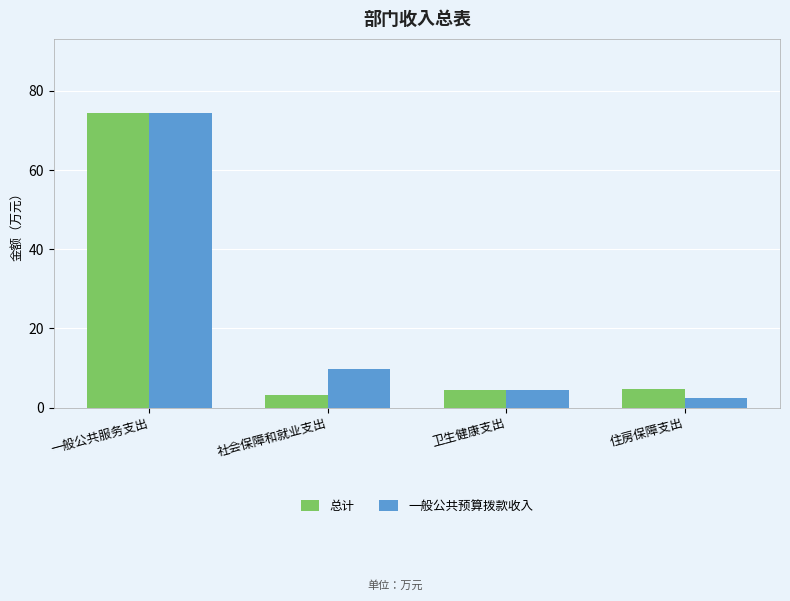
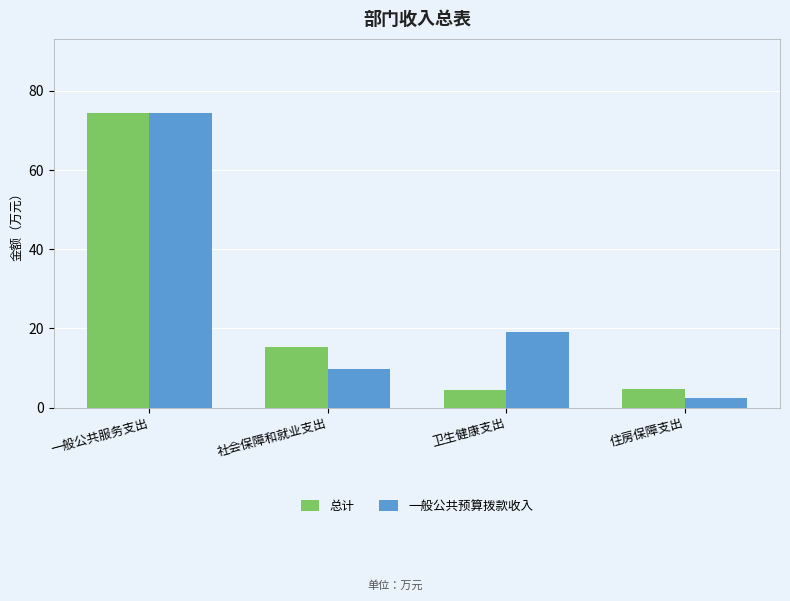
  {
    "总计": {
      "一般公共服务支出": 75,
-     "社会保障和就业支出": 3,
+     "社会保障和就业支出": 15,
      "卫生健康支出": 4,
      "住房保障支出": 5
    },
    "一般公共预算拨款收入": {
      "一般公共服务支出": 75,
      "社会保障和就业支出": 10,
-     "卫生健康支出": 4,
+     "卫生健康支出": 19,
      "住房保障支出": 2
    }
  }
